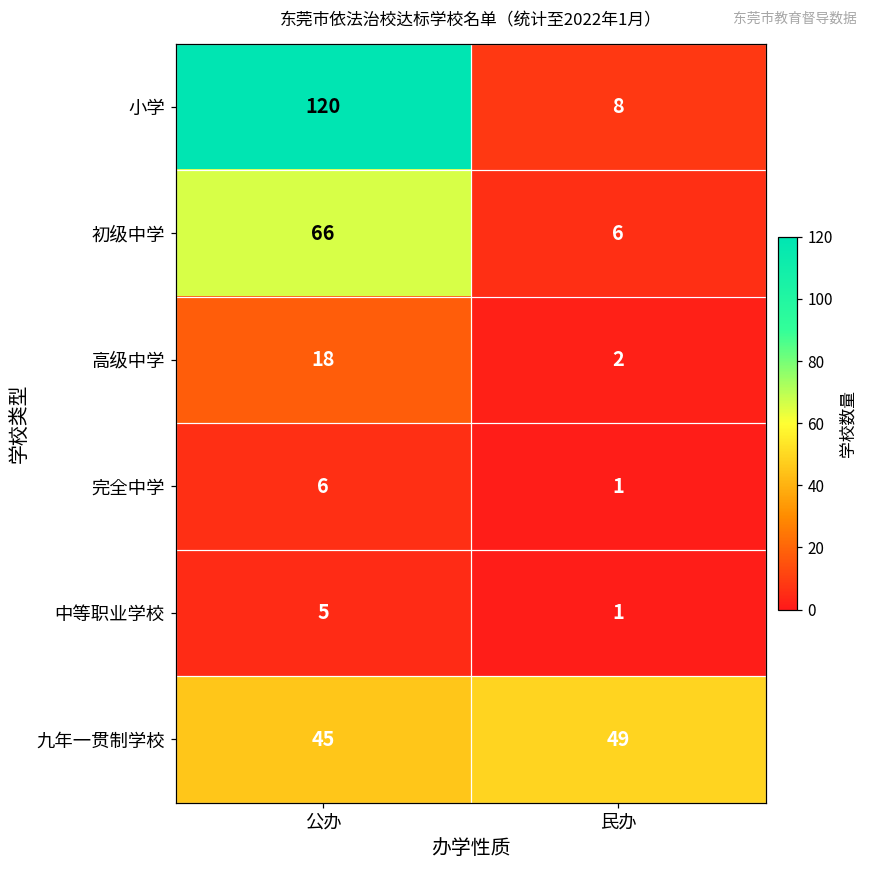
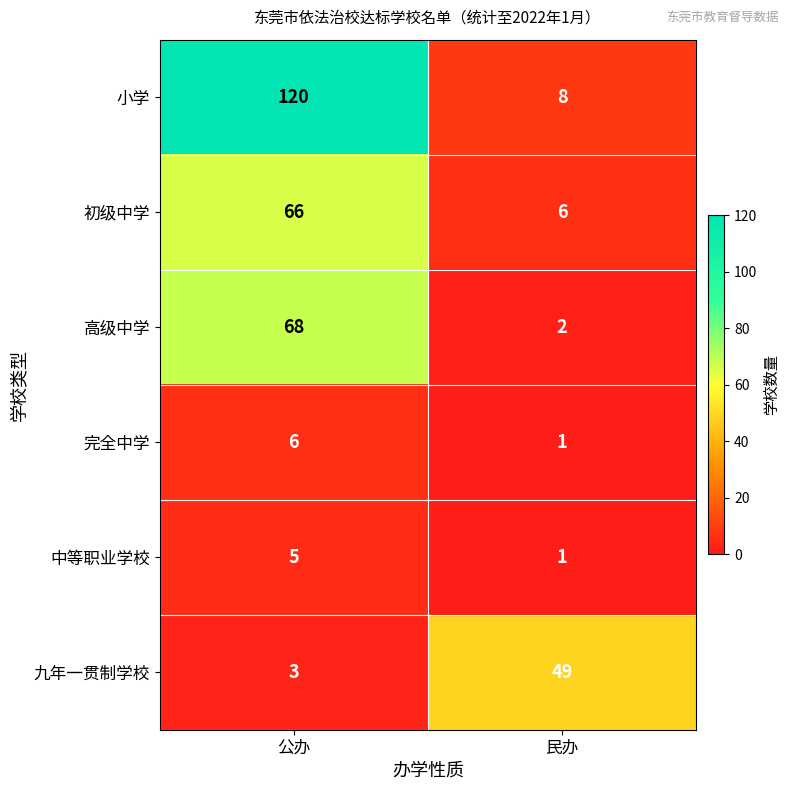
  {
    "小学": {
      "公办": 120,
      "民办": 8
    },
    "初级中学": {
      "公办": 66,
      "民办": 6
    },
    "高级中学": {
-     "公办": 18,
+     "公办": 68,
      "民办": 2
    },
    "完全中学": {
      "公办": 6,
      "民办": 1
    },
    "中等职业学校": {
      "公办": 5,
      "民办": 1
    },
    "九年一贯制学校": {
-     "公办": 45,
+     "公办": 3,
      "民办": 49
    }
  }
